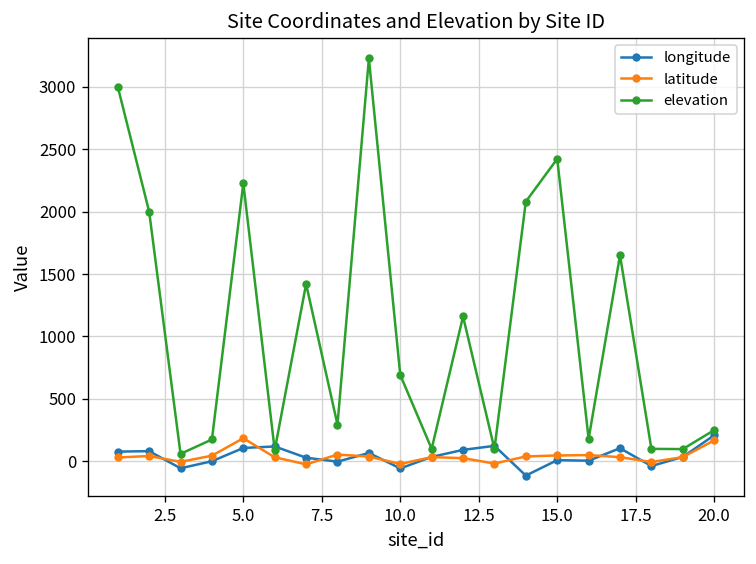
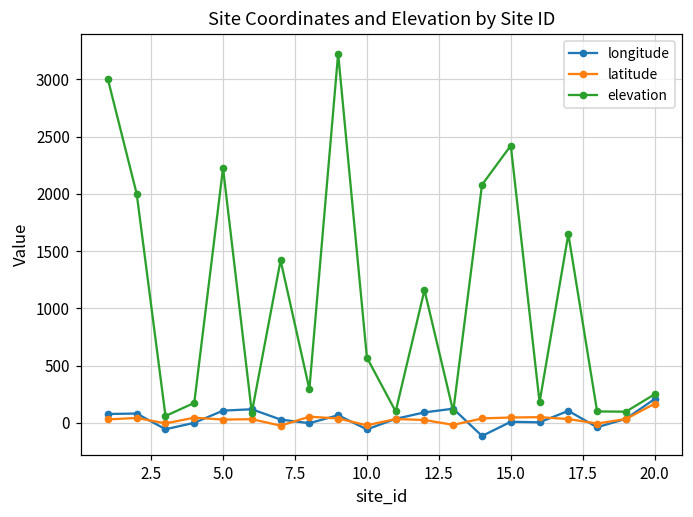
  {
    "longitude": {
      "5.0": 110,
      "10.0": -60,
      "15.0": 10,
      "20.0": 210
    },
    "latitude": {
-     "5.0": 190,
+     "5.0": 30,
      "10.0": -20,
      "15.0": 50,
      "20.0": 170
    },
    "elevation": {
      "5.0": 2230,
-     "10.0": 690,
+     "10.0": 570,
      "15.0": 2420,
      "20.0": 250
    }
  }
